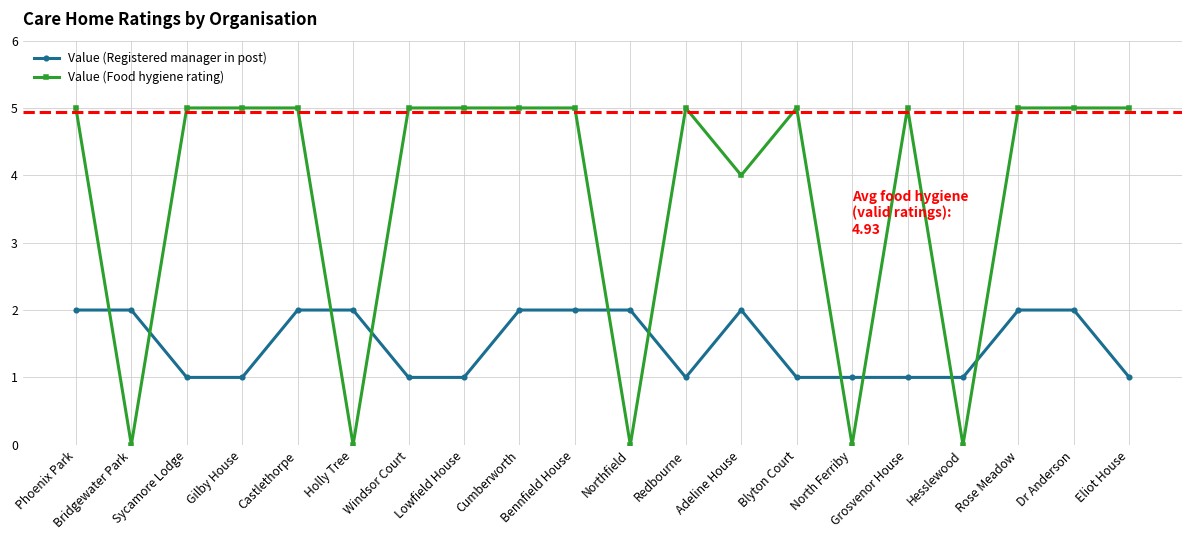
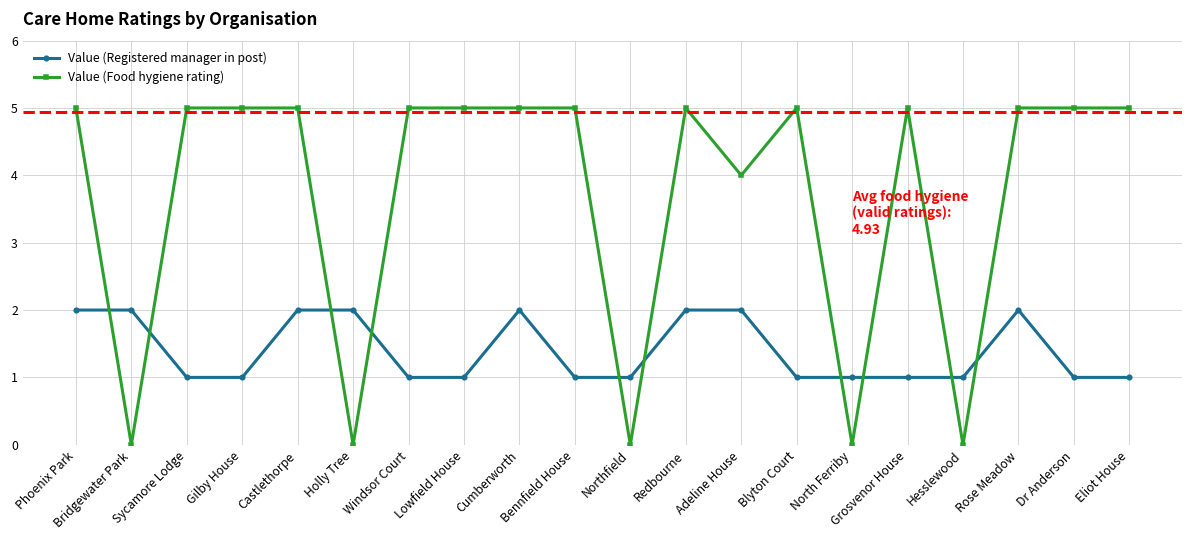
  {
    "Value (Registered manager in post)": {
      "Phoenix Park": 2,
      "Bridgewater Park": 2,
      "Sycamore Lodge": 1,
      "Gilby House": 1,
      "Castlethorpe": 2,
      "Holly Tree": 2,
      "Windsor Court": 1,
      "Lowfield House": 1,
      "Cumberworth": 2,
-     "Bennfield House": 2,
-     "Northfield": 2,
-     "Redbourne": 1,
+     "Bennfield House": 1,
+     "Northfield": 1,
+     "Redbourne": 2,
      "Adeline House": 2,
      "Blyton Court": 1,
      "North Ferriby": 1,
      "Grosvenor House": 1,
      "Hesslewood": 1,
      "Rose Meadow": 2,
-     "Dr Anderson": 2,
+     "Dr Anderson": 1,
      "Eliot House": 1
    },
    "Value (Food hygiene rating)": {
      "Phoenix Park": 5,
      "Bridgewater Park": 0,
      "Sycamore Lodge": 5,
      "Gilby House": 5,
      "Castlethorpe": 5,
      "Holly Tree": 0,
      "Windsor Court": 5,
      "Lowfield House": 5,
      "Cumberworth": 5,
      "Bennfield House": 5,
      "Northfield": 0,
      "Redbourne": 5,
      "Adeline House": 4,
      "Blyton Court": 5,
      "North Ferriby": 0,
      "Grosvenor House": 5,
      "Hesslewood": 0,
      "Rose Meadow": 5,
      "Dr Anderson": 5,
      "Eliot House": 5
    }
  }
